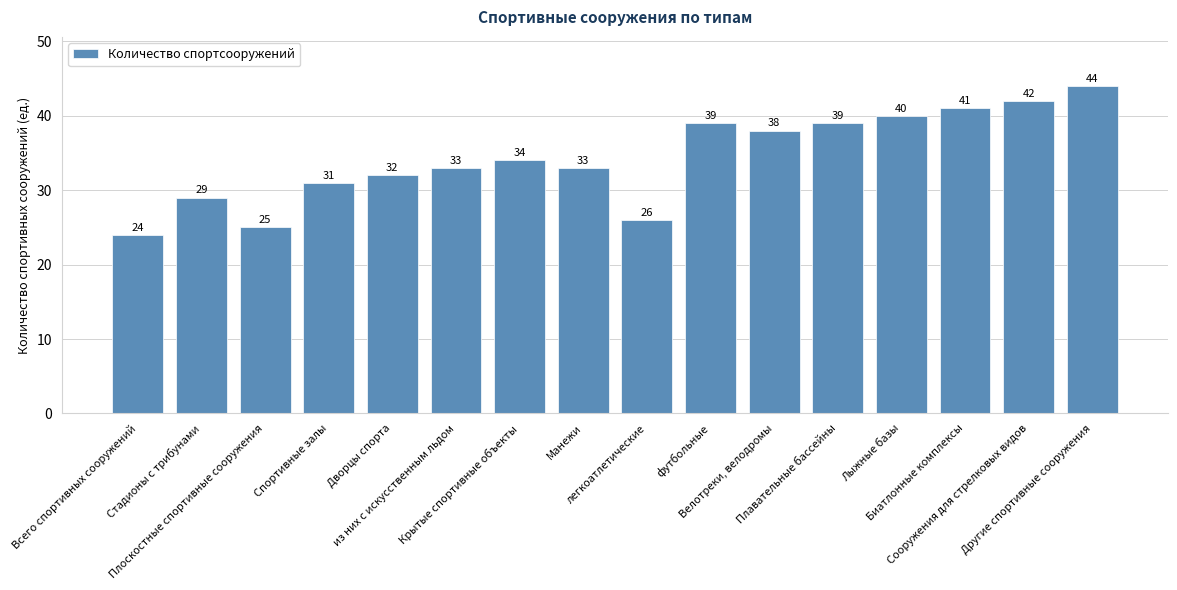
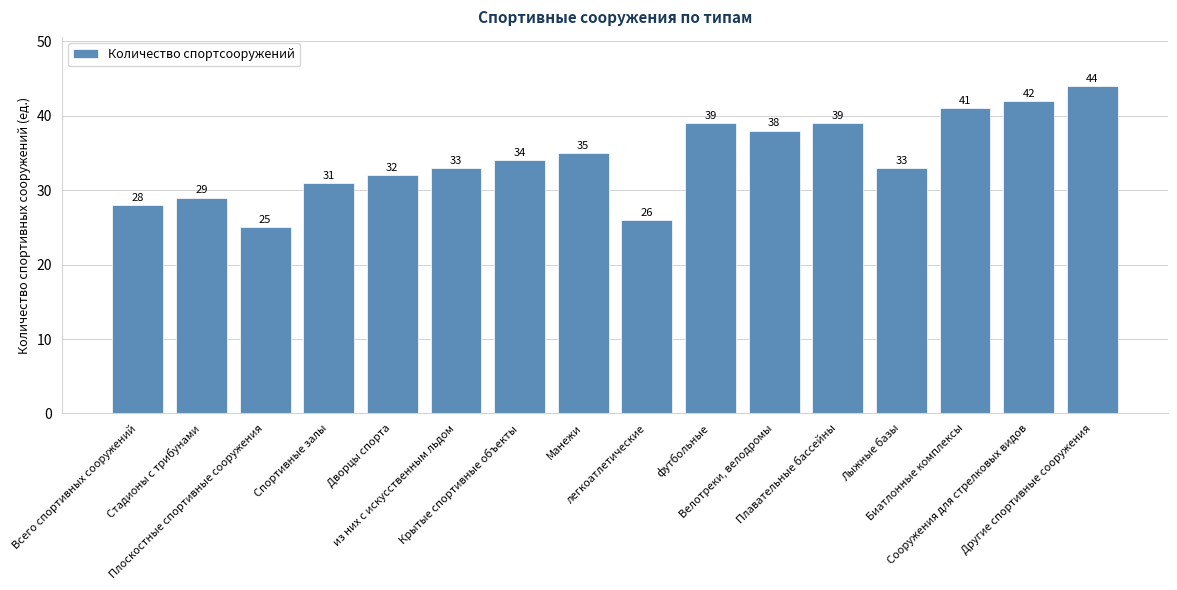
  {
-   "Всего спортивных сооружений": 24,
+   "Всего спортивных сооружений": 28,
    "Стадионы с трибунами": 29,
    "Плоскостные спортивные сооружения": 25,
    "Спортивные залы": 31,
    "Дворцы спорта": 32,
    "из них с искусственным льдом": 33,
    "Крытые спортивные объекты": 34,
-   "Манежи": 33,
+   "Манежи": 35,
    "легкоатлетические": 26,
    "футбольные": 39,
    "Велотреки, велодромы": 38,
    "Плавательные бассейны": 39,
-   "Лыжные базы": 40,
+   "Лыжные базы": 33,
    "Биатлонные комплексы": 41,
    "Сооружения для стрелковых видов": 42,
    "Другие спортивные сооружения": 44
  }
